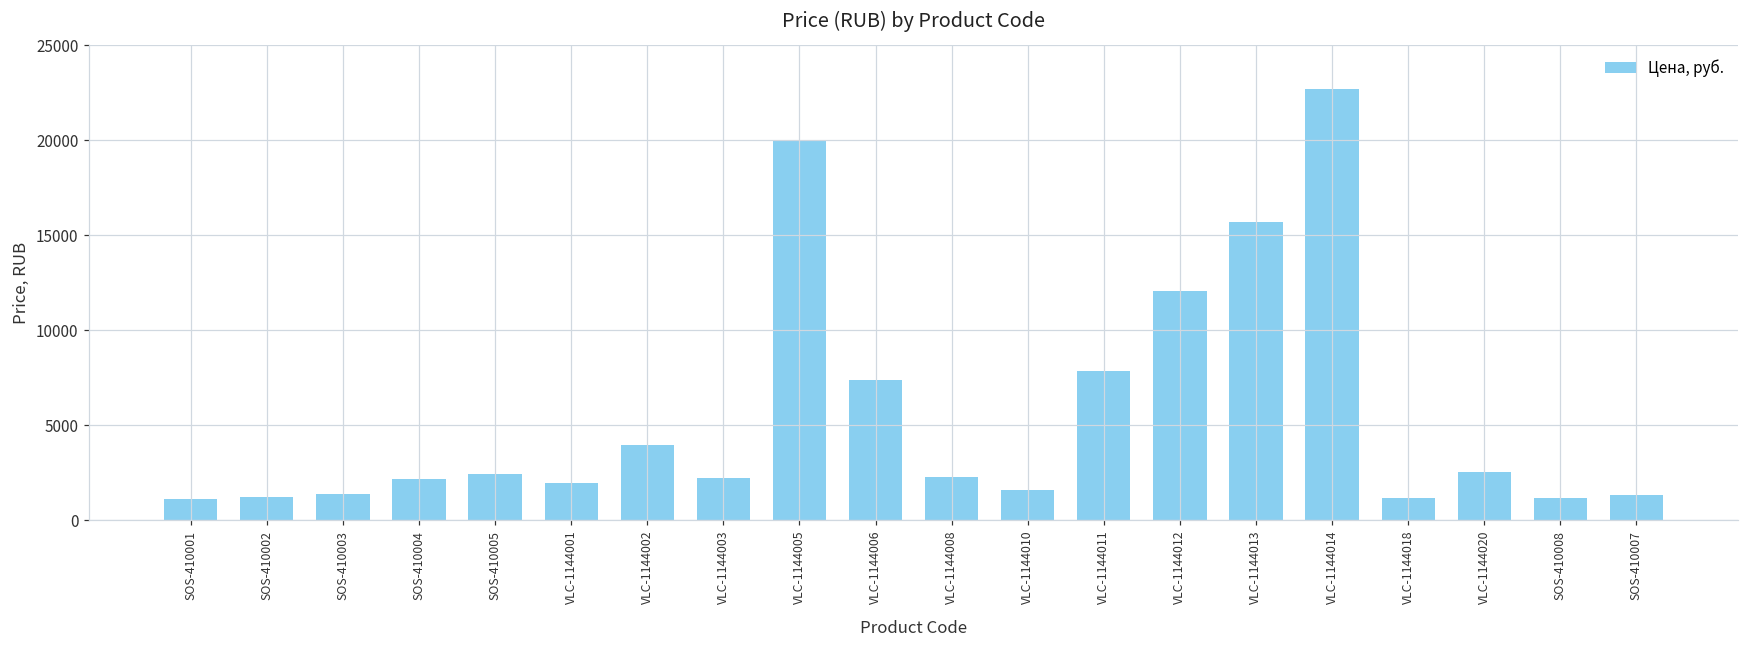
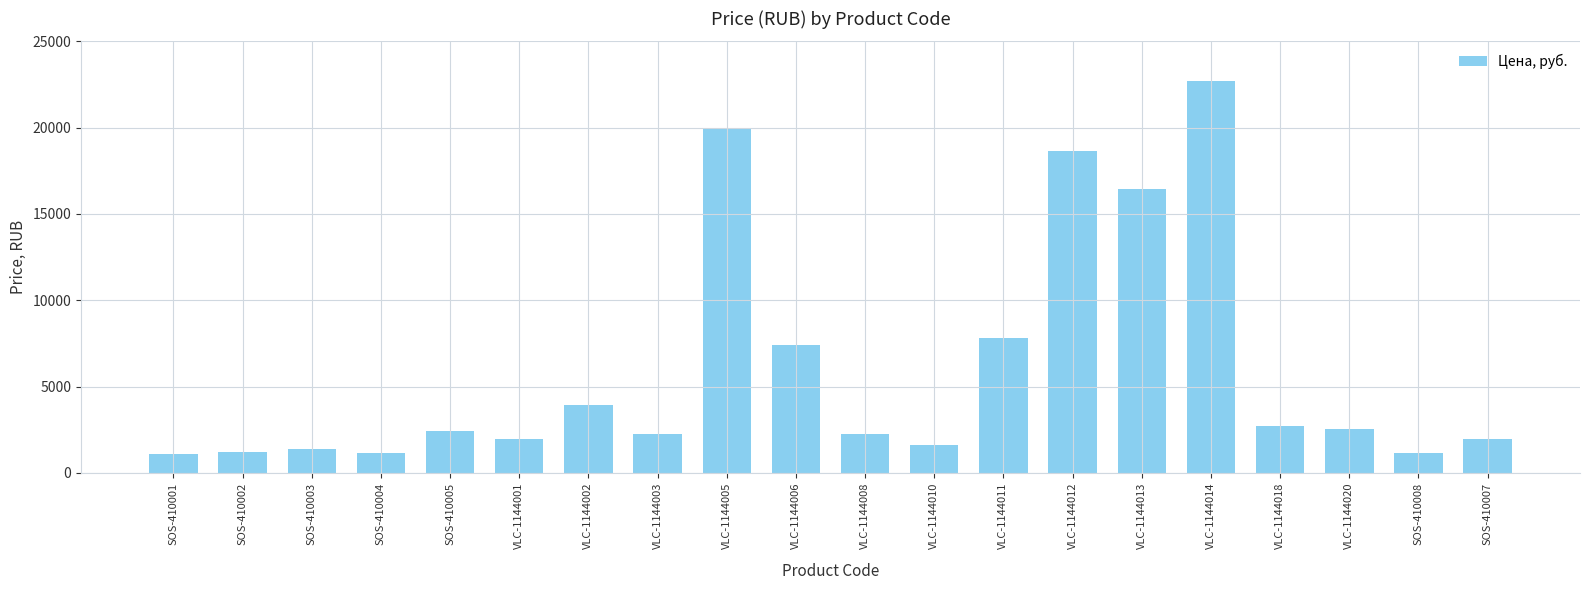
  {
    "SOS-410001": 1100,
    "SOS-410002": 1200,
    "SOS-410003": 1400,
-   "SOS-410004": 2200,
+   "SOS-410004": 1200,
    "SOS-410005": 2400,
    "VLC-1144001": 2000,
    "VLC-1144002": 4000,
    "VLC-1144003": 2200,
    "VLC-1144005": 20000,
    "VLC-1144006": 7400,
    "VLC-1144008": 2300,
    "VLC-1144010": 1600,
    "VLC-1144011": 7800,
-   "VLC-1144012": 12100,
-   "VLC-1144013": 15700,
+   "VLC-1144012": 18700,
+   "VLC-1144013": 16500,
    "VLC-1144014": 22700,
-   "VLC-1144018": 1200,
+   "VLC-1144018": 2700,
    "VLC-1144020": 2600,
    "SOS-410008": 1200,
-   "SOS-410007": 1300
+   "SOS-410007": 2000
  }
